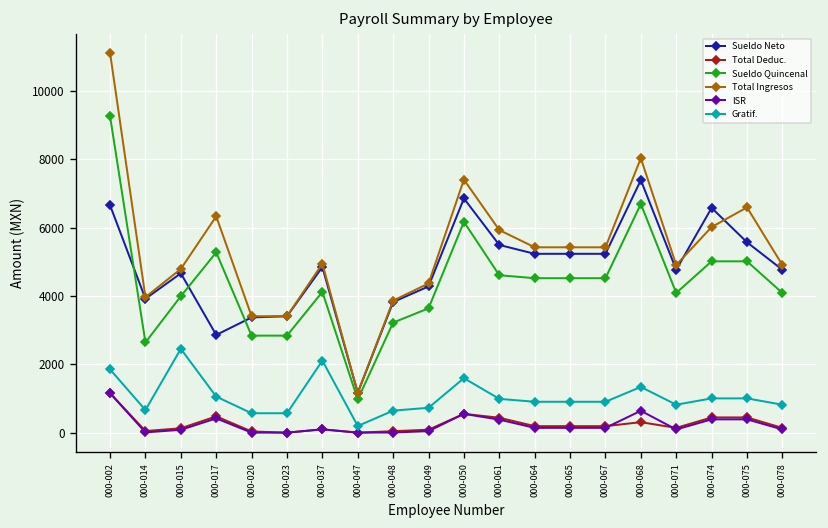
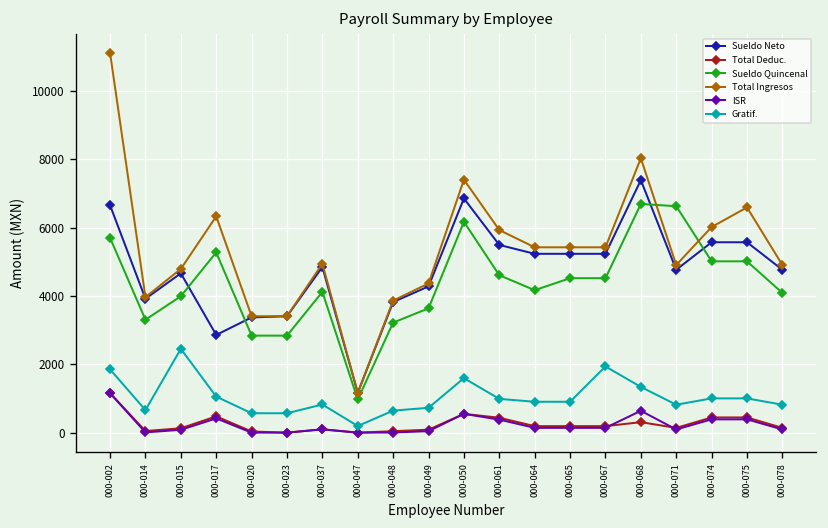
  {
    "Sueldo Neto": {
      "000-002": 6700,
      "000-015": 4700,
      "000-017": 2900,
      "000-037": 4800,
      "000-050": 6900,
      "000-061": 5500,
      "000-064": 5200,
      "000-065": 5200,
      "000-067": 5200,
      "000-068": 7400,
      "000-071": 4800,
-     "000-074": 6600,
+     "000-074": 5600,
      "000-075": 5600,
      "000-078": 4800
    },
    "Total Deduc.": {
      "000-068": 300
    },
    "Sueldo Quincenal": {
-     "000-002": 9300,
-     "000-014": 2600,
+     "000-002": 5700,
+     "000-014": 3300,
      "000-015": 4000,
      "000-017": 5300,
      "000-020": 2800,
      "000-023": 2800,
      "000-037": 4100,
      "000-047": 1000,
      "000-048": 3200,
      "000-049": 3600,
      "000-050": 6200,
      "000-061": 4600,
-     "000-064": 4500,
+     "000-064": 4200,
      "000-065": 4500,
      "000-067": 4500,
      "000-068": 6700,
-     "000-071": 4100,
+     "000-071": 6600,
      "000-074": 5000,
      "000-075": 5000,
      "000-078": 4100
    },
    "Total Ingresos": {
      "000-002": 11100,
      "000-015": 4800,
      "000-017": 6300,
      "000-037": 4900,
      "000-050": 7400,
      "000-061": 5900,
      "000-064": 5400,
      "000-065": 5400,
      "000-067": 5400,
      "000-068": 8000,
      "000-071": 4900,
      "000-074": 6000,
      "000-075": 6600,
      "000-078": 4900
    },
    "ISR": {
      "000-068": 600
    },
    "Gratif.": {
      "000-002": 1900,
      "000-014": 700,
      "000-015": 2500,
      "000-017": 1100,
      "000-020": 600,
      "000-023": 600,
-     "000-037": 2100,
+     "000-037": 800,
      "000-047": 200,
      "000-048": 600,
      "000-049": 700,
      "000-050": 1600,
      "000-061": 1000,
      "000-064": 900,
      "000-065": 900,
-     "000-067": 900,
+     "000-067": 1900,
      "000-068": 1300,
      "000-071": 800,
      "000-074": 1000,
      "000-075": 1000,
      "000-078": 800
    }
  }
